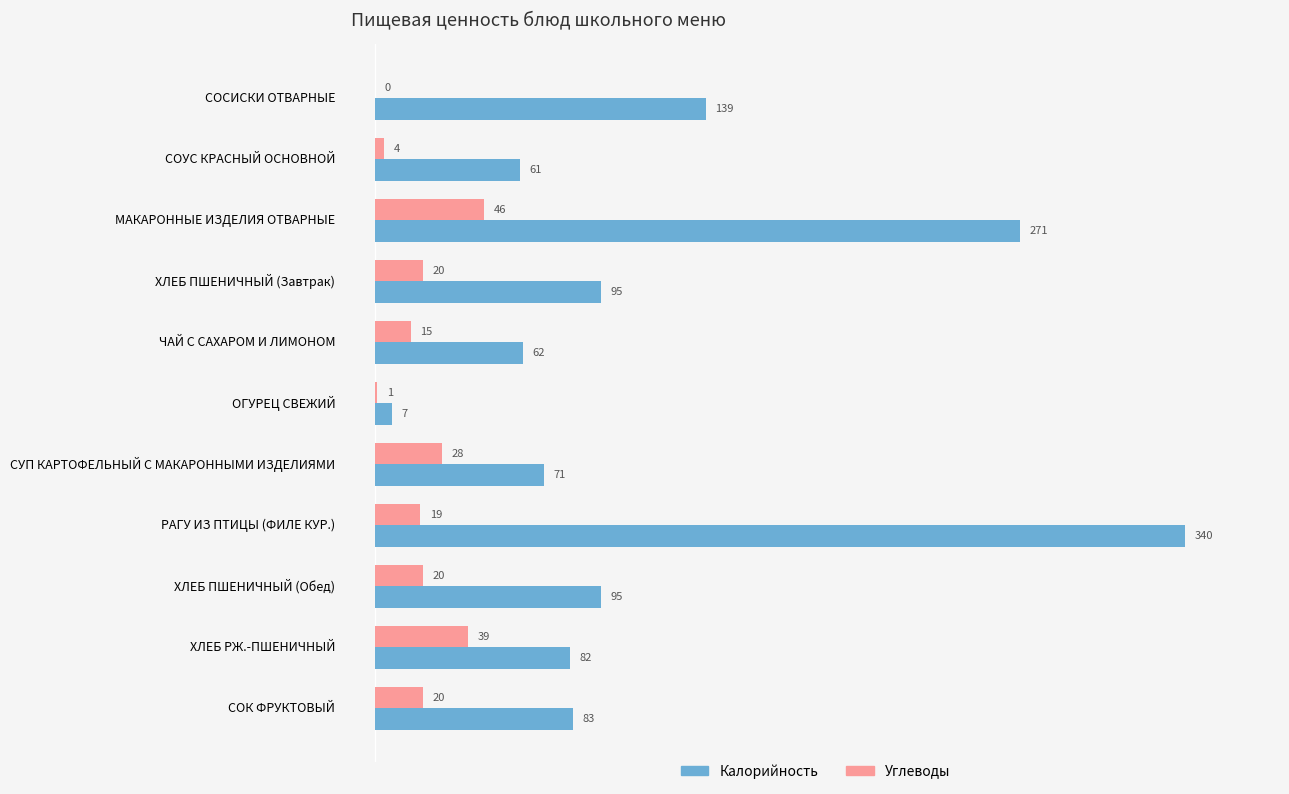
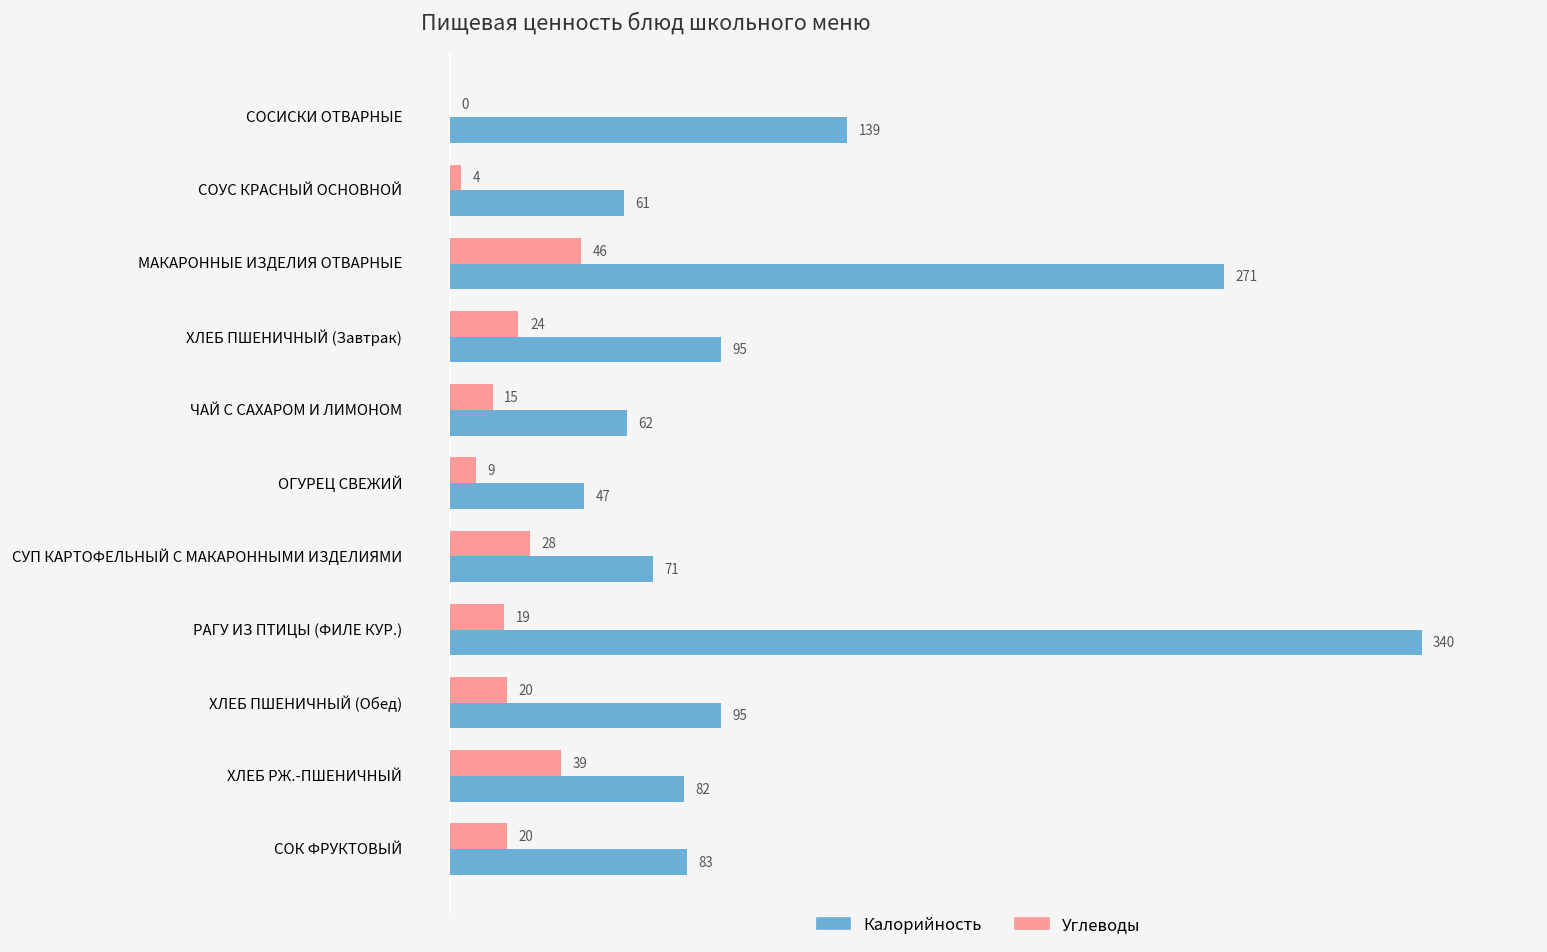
  {
    "Калорийность": {
      "СОСИСКИ ОТВАРНЫЕ": 139,
      "СОУС КРАСНЫЙ ОСНОВНОЙ": 61,
      "МАКАРОННЫЕ ИЗДЕЛИЯ ОТВАРНЫЕ": 271,
      "ХЛЕБ ПШЕНИЧНЫЙ (Завтрак)": 95,
      "ЧАЙ С САХАРОМ И ЛИМОНОМ": 62,
-     "ОГУРЕЦ СВЕЖИЙ": 7,
+     "ОГУРЕЦ СВЕЖИЙ": 47,
      "СУП КАРТОФЕЛЬНЫЙ С МАКАРОННЫМИ ИЗДЕЛИЯМИ": 71,
      "РАГУ ИЗ ПТИЦЫ (ФИЛЕ КУР.)": 340,
      "ХЛЕБ ПШЕНИЧНЫЙ (Обед)": 95,
      "ХЛЕБ РЖ.-ПШЕНИЧНЫЙ": 82,
      "СОК ФРУКТОВЫЙ": 83
    },
    "Углеводы": {
      "СОСИСКИ ОТВАРНЫЕ": 0,
      "СОУС КРАСНЫЙ ОСНОВНОЙ": 4,
      "МАКАРОННЫЕ ИЗДЕЛИЯ ОТВАРНЫЕ": 46,
-     "ХЛЕБ ПШЕНИЧНЫЙ (Завтрак)": 20,
+     "ХЛЕБ ПШЕНИЧНЫЙ (Завтрак)": 24,
      "ЧАЙ С САХАРОМ И ЛИМОНОМ": 15,
-     "ОГУРЕЦ СВЕЖИЙ": 1,
+     "ОГУРЕЦ СВЕЖИЙ": 9,
      "СУП КАРТОФЕЛЬНЫЙ С МАКАРОННЫМИ ИЗДЕЛИЯМИ": 28,
      "РАГУ ИЗ ПТИЦЫ (ФИЛЕ КУР.)": 19,
      "ХЛЕБ ПШЕНИЧНЫЙ (Обед)": 20,
      "ХЛЕБ РЖ.-ПШЕНИЧНЫЙ": 39,
      "СОК ФРУКТОВЫЙ": 20
    }
  }
